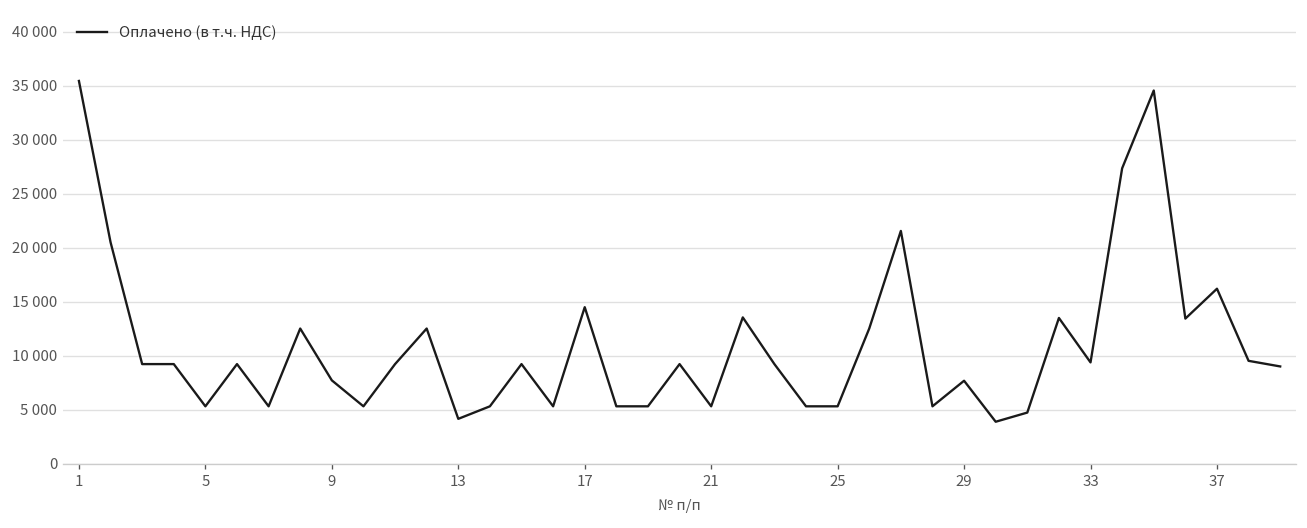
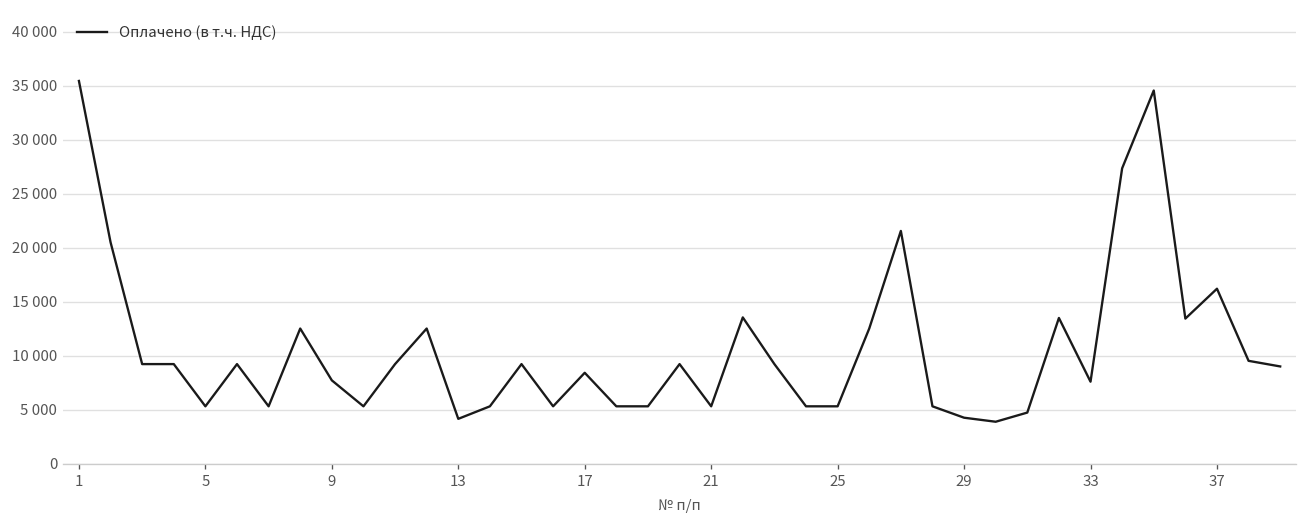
  {
    "1": 35000,
    "5": 5000,
    "9": 8000,
    "13": 4000,
-   "17": 15000,
+   "17": 8000,
    "21": 5000,
    "25": 5000,
-   "29": 8000,
-   "33": 9000,
+   "29": 4000,
+   "33": 8000,
    "37": 16000
  }
